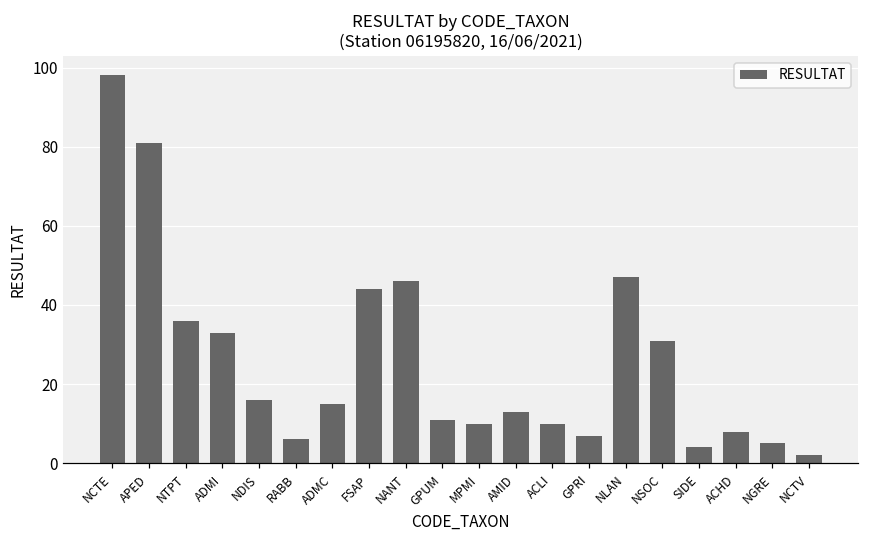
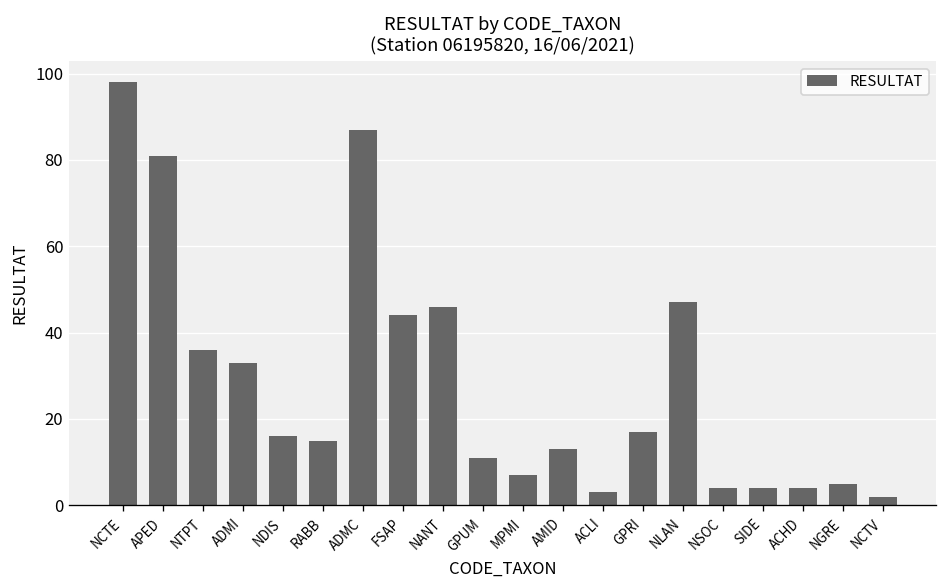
  {
    "NCTE": 98,
    "APED": 81,
    "NTPT": 36,
    "ADMI": 33,
    "NDIS": 16,
-   "RABB": 6,
-   "ADMC": 15,
+   "RABB": 15,
+   "ADMC": 87,
    "FSAP": 44,
    "NANT": 46,
    "GPUM": 11,
-   "MPMI": 10,
+   "MPMI": 7,
    "AMID": 13,
-   "ACLI": 10,
-   "GPRI": 7,
+   "ACLI": 3,
+   "GPRI": 17,
    "NLAN": 47,
-   "NSOC": 31,
+   "NSOC": 4,
    "SIDE": 4,
-   "ACHD": 8,
+   "ACHD": 4,
    "NGRE": 5,
    "NCTV": 2
  }
